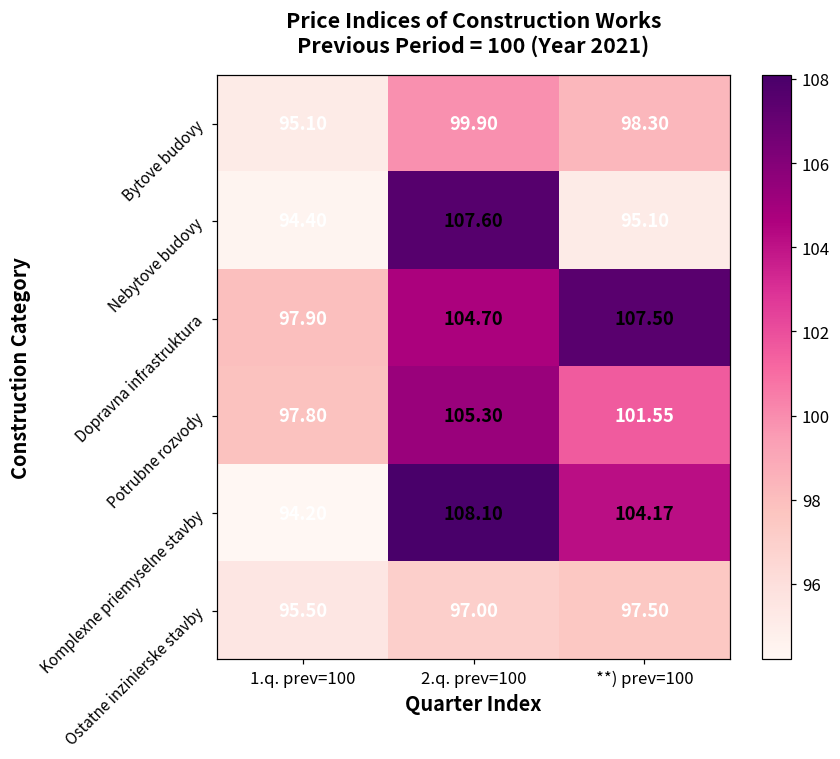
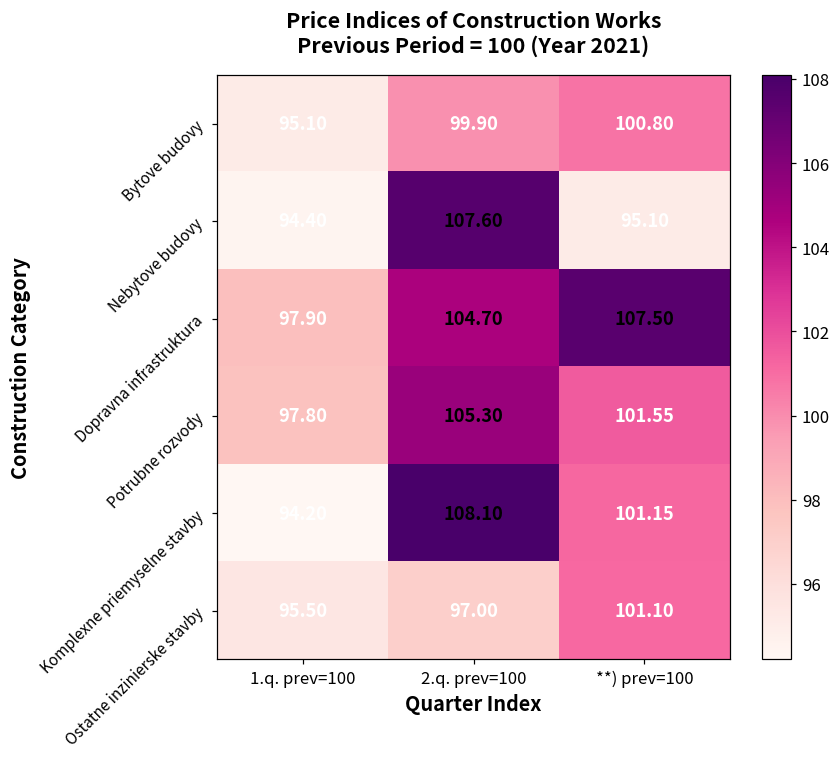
  {
    "Bytove budovy": {
      "2.q. prev=100": 99.90,
-     "**) prev=100": 98.30
+     "**) prev=100": 100.80
    },
    "Nebytove budovy": {
      "2.q. prev=100": 107.60
    },
    "Dopravna infrastruktura": {
      "1.q. prev=100": 97.90,
      "2.q. prev=100": 104.70,
      "**) prev=100": 107.50
    },
    "Potrubne rozvody": {
      "1.q. prev=100": 97.80,
      "2.q. prev=100": 105.30,
      "**) prev=100": 101.55
    },
    "Komplexne priemyselne stavby": {
      "2.q. prev=100": 108.10,
-     "**) prev=100": 104.17
+     "**) prev=100": 101.15
    },
    "Ostatne inzinierske stavby": {
      "2.q. prev=100": 97.00,
-     "**) prev=100": 97.50
+     "**) prev=100": 101.10
    }
  }
